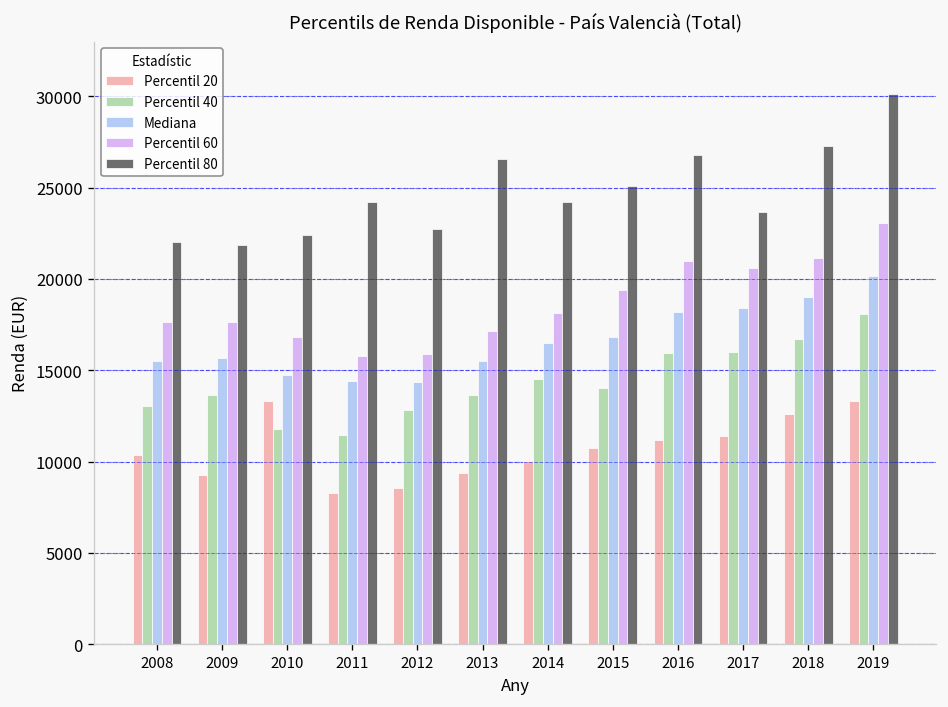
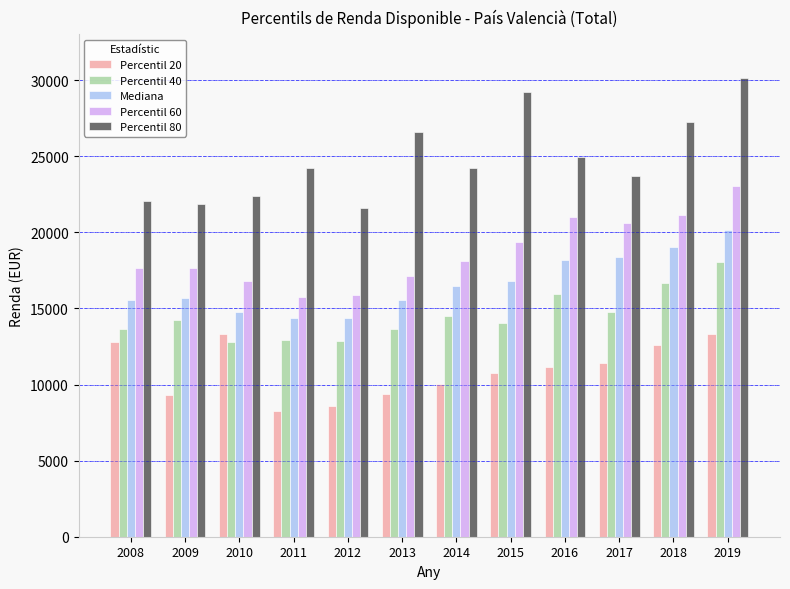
  {
    "Percentil 20": {
-     "2008": 10400,
+     "2008": 12800,
      "2009": 9300,
      "2010": 13300,
      "2011": 8300,
      "2012": 8600,
      "2013": 9400,
      "2014": 10100,
      "2015": 10700,
      "2016": 11200,
      "2017": 11400,
      "2018": 12600,
      "2019": 13300
    },
    "Percentil 40": {
-     "2008": 13100,
-     "2009": 13600,
-     "2010": 11800,
-     "2011": 11500,
+     "2008": 13600,
+     "2009": 14200,
+     "2010": 12800,
+     "2011": 12900,
      "2012": 12800,
      "2013": 13700,
      "2014": 14500,
      "2015": 14100,
      "2016": 15900,
-     "2017": 16000,
+     "2017": 14800,
      "2018": 16700,
      "2019": 18100
    },
    "Percentil 80": {
      "2008": 22000,
      "2009": 21900,
      "2010": 22400,
      "2011": 24200,
-     "2012": 22700,
+     "2012": 21600,
      "2013": 26600,
      "2014": 24200,
-     "2015": 25100,
-     "2016": 26800,
+     "2015": 29200,
+     "2016": 24900,
      "2017": 23700,
      "2018": 27300,
      "2019": 30100
    }
  }
